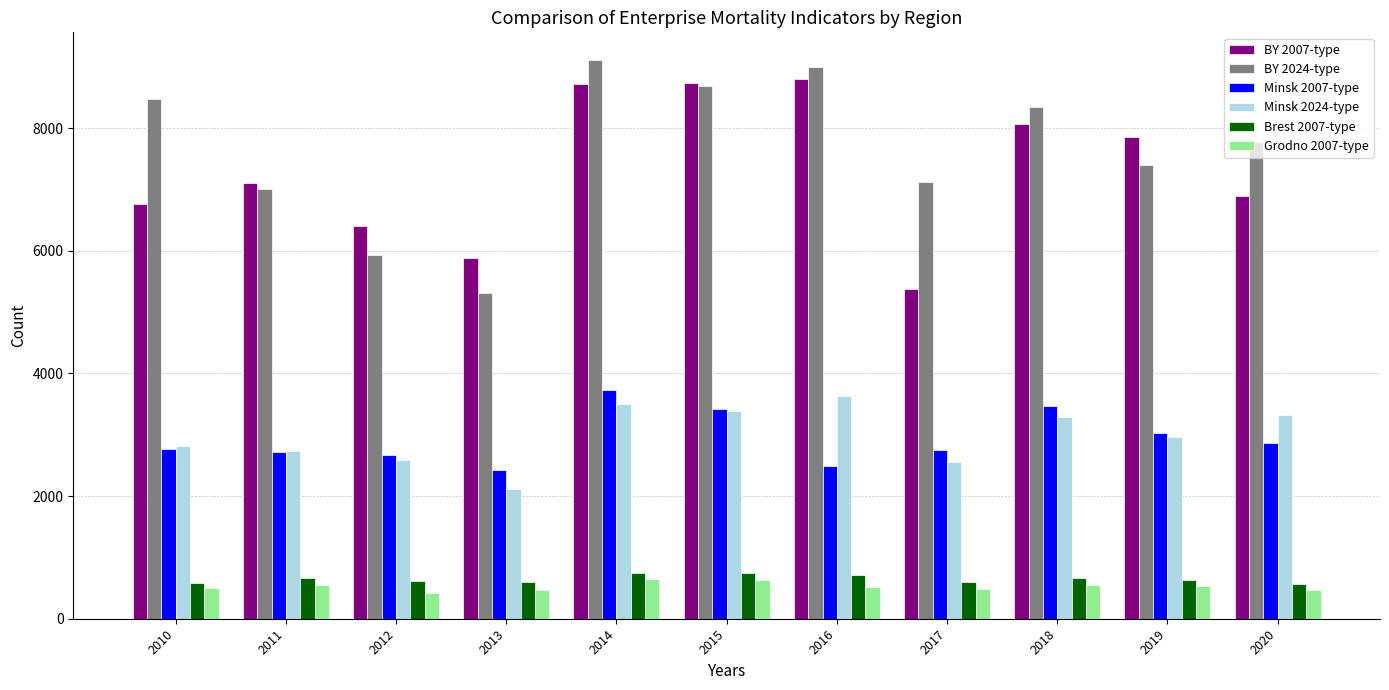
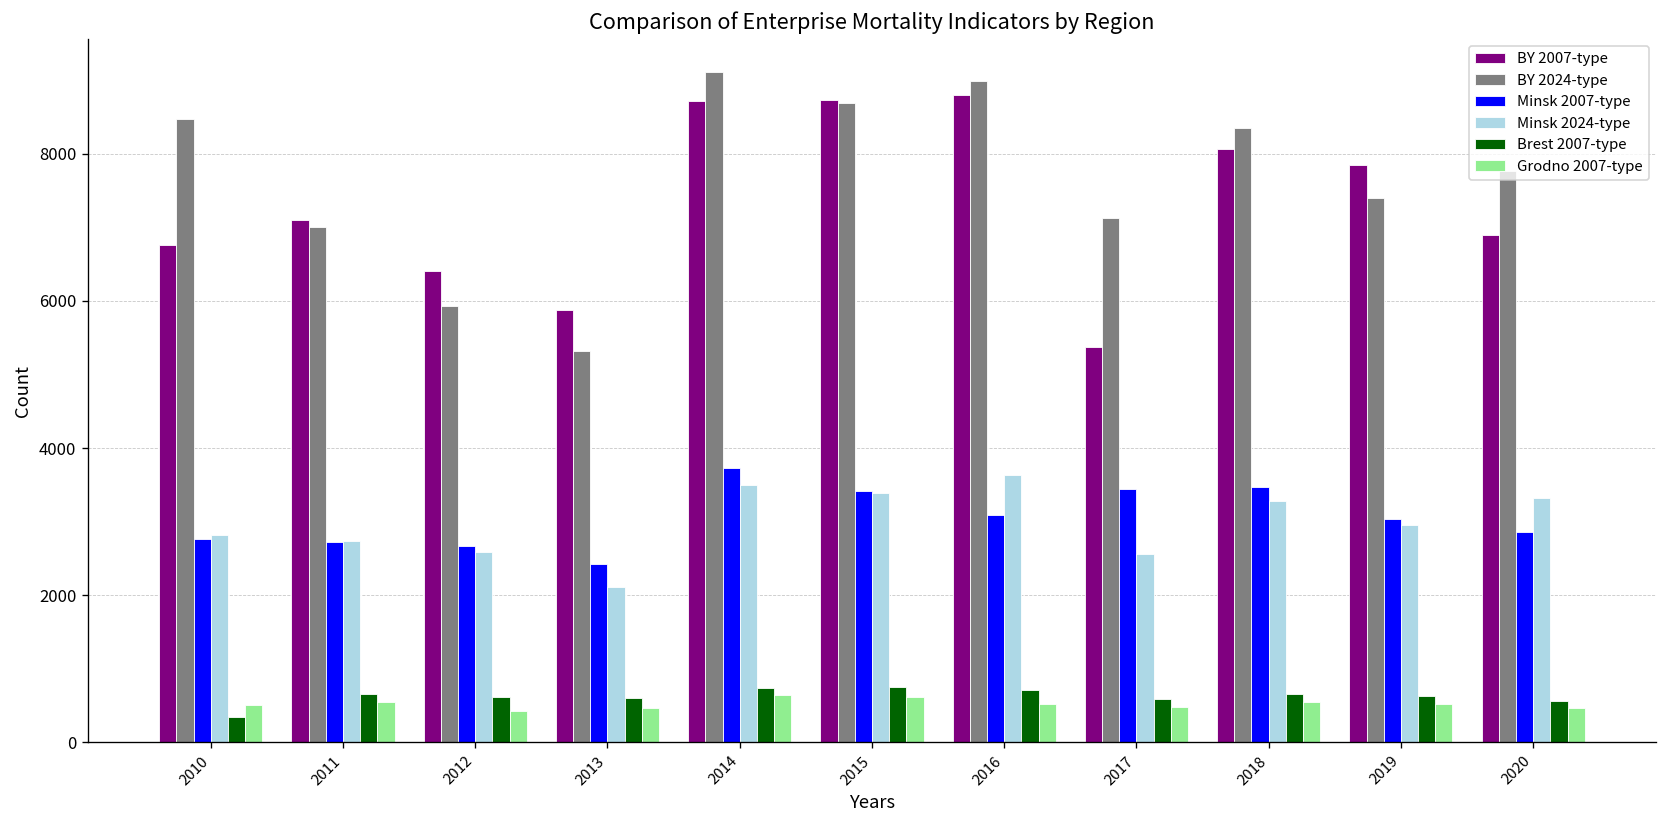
  {
    "BY 2007-type": {
      "2010": 6800,
      "2011": 7100,
      "2012": 6400,
      "2013": 5900,
      "2014": 8700,
      "2015": 8700,
      "2016": 8800,
      "2017": 5400,
      "2018": 8100,
      "2019": 7900,
      "2020": 6900
    },
    "BY 2024-type": {
      "2010": 8500,
      "2011": 7000,
      "2012": 5900,
      "2013": 5300,
      "2014": 9100,
      "2015": 8700,
      "2016": 9000,
      "2017": 7100,
      "2018": 8300,
      "2019": 7400
    },
    "Minsk 2007-type": {
      "2010": 2800,
      "2011": 2700,
      "2012": 2700,
      "2013": 2400,
      "2014": 3700,
      "2015": 3400,
-     "2016": 2500,
-     "2017": 2700,
+     "2016": 3100,
+     "2017": 3400,
      "2018": 3500,
      "2019": 3000,
      "2020": 2900
    },
    "Minsk 2024-type": {
      "2010": 2800,
      "2011": 2700,
      "2012": 2600,
      "2013": 2100,
      "2014": 3500,
      "2015": 3400,
      "2016": 3600,
      "2017": 2600,
      "2018": 3300,
      "2019": 3000,
      "2020": 3300
    },
    "Brest 2007-type": {
-     "2010": 600,
+     "2010": 300,
      "2011": 700,
      "2012": 600,
      "2013": 600,
      "2014": 700,
      "2015": 800,
      "2016": 700,
      "2017": 600,
      "2018": 700,
      "2019": 600,
      "2020": 600
    },
    "Grodno 2007-type": {
      "2010": 500,
      "2011": 600,
      "2012": 400,
      "2013": 500,
      "2014": 600,
      "2015": 600,
      "2016": 500,
      "2017": 500,
      "2018": 600,
      "2019": 500,
      "2020": 500
    }
  }
